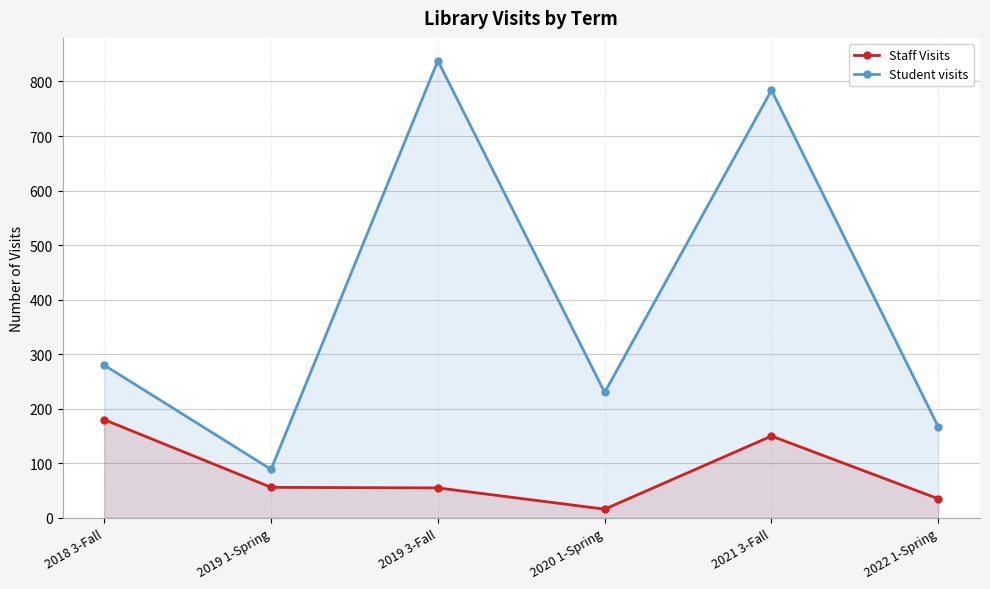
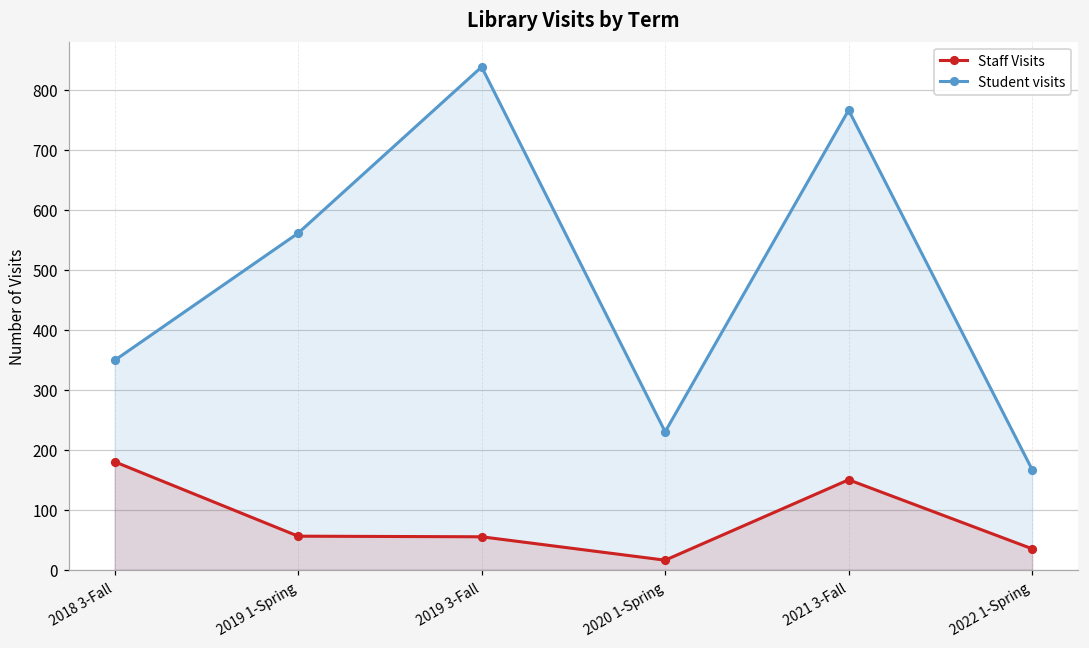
  {
    "Staff Visits": {
      "2018 3-Fall": 180,
      "2019 1-Spring": 60,
      "2019 3-Fall": 60,
      "2020 1-Spring": 20,
      "2021 3-Fall": 150,
      "2022 1-Spring": 40
    },
    "Student visits": {
-     "2018 3-Fall": 280,
-     "2019 1-Spring": 90,
+     "2018 3-Fall": 350,
+     "2019 1-Spring": 560,
      "2019 3-Fall": 840,
      "2020 1-Spring": 230,
-     "2021 3-Fall": 780,
+     "2021 3-Fall": 770,
      "2022 1-Spring": 170
    }
  }
